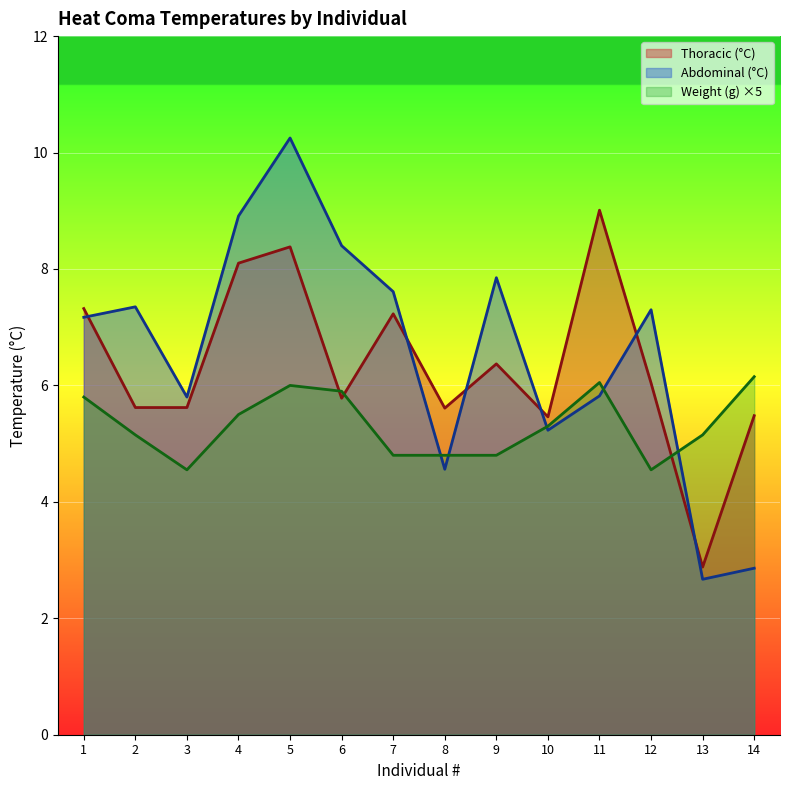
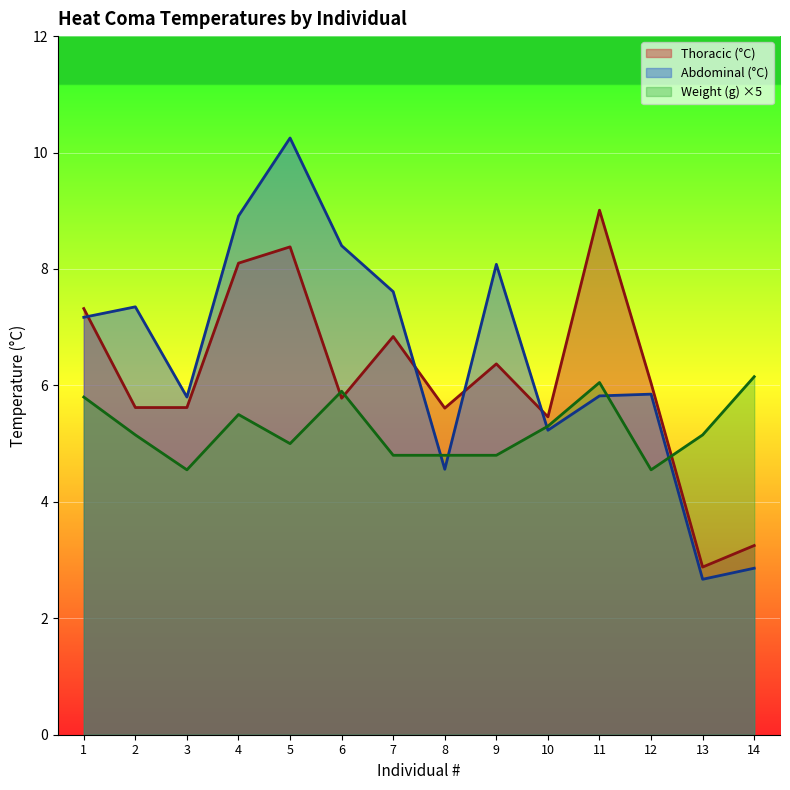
  {
    "Thoracic (°C)": {
      "1": 7.3,
      "2": 5.6,
      "3": 5.6,
      "4": 8.1,
      "5": 8.4,
      "6": 5.8,
-     "7": 7.2,
+     "7": 6.8,
      "8": 5.6,
      "9": 6.4,
      "10": 5.5,
      "11": 9.0,
      "12": 6.0,
      "13": 2.9,
-     "14": 5.5
+     "14": 3.3
    },
    "Abdominal (°C)": {
      "1": 7.2,
      "2": 7.4,
      "3": 5.8,
      "4": 8.9,
      "5": 10.3,
      "6": 8.4,
      "7": 7.6,
      "8": 4.6,
-     "9": 7.9,
+     "9": 8.1,
      "10": 5.2,
      "11": 5.8,
-     "12": 7.3,
+     "12": 5.9,
      "13": 2.7,
      "14": 2.9
    },
    "Weight (g) ×5": {
      "1": 5.8,
      "2": 5.2,
      "3": 4.6,
      "4": 5.5,
-     "5": 6.0,
+     "5": 5.0,
      "6": 5.9,
      "7": 4.8,
      "8": 4.8,
      "9": 4.8,
      "10": 5.3,
      "11": 6.1,
      "12": 4.6,
      "13": 5.2,
      "14": 6.2
    }
  }
